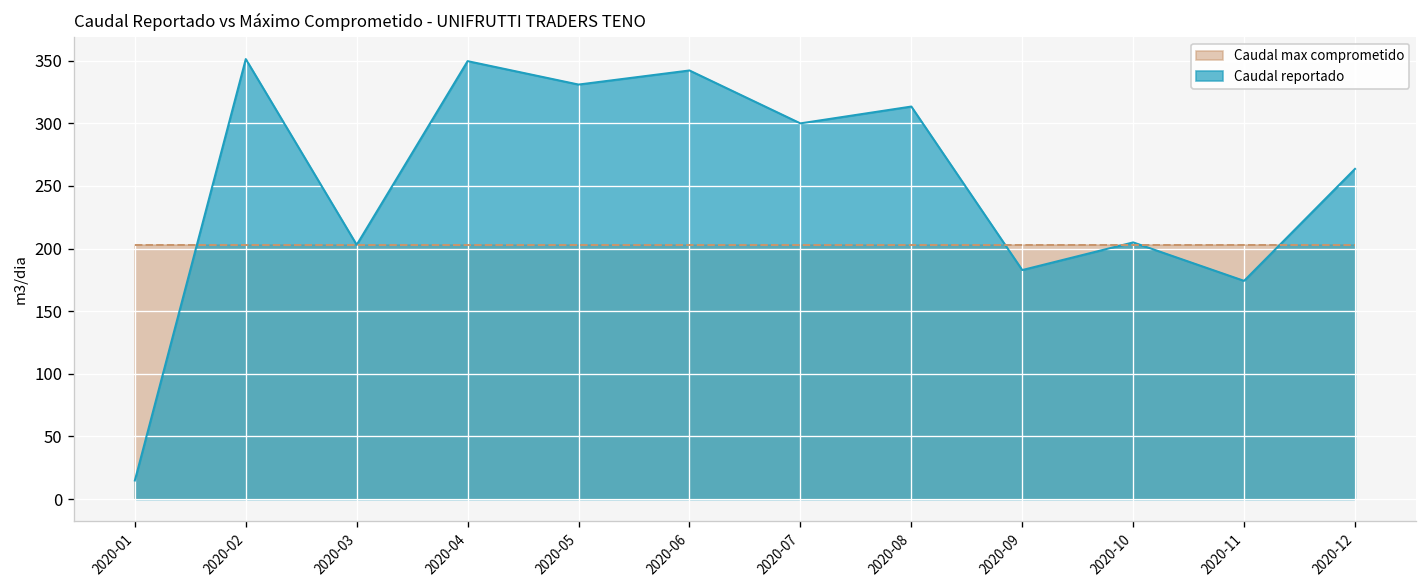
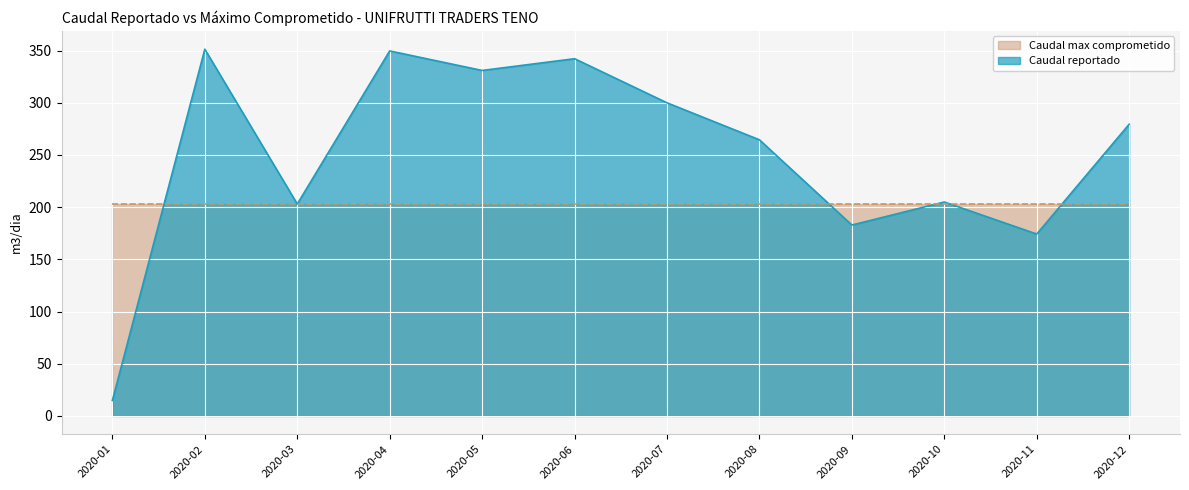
  {
    "Caudal max comprometido": {
      "2020-01": 203,
      "2020-02": 203,
      "2020-04": 203,
      "2020-05": 203,
      "2020-06": 203,
      "2020-07": 203,
      "2020-08": 203,
      "2020-09": 203,
      "2020-11": 203,
      "2020-12": 203
    },
    "Caudal reportado": {
      "2020-01": 15,
      "2020-02": 351,
      "2020-04": 350,
      "2020-05": 331,
      "2020-06": 342,
      "2020-07": 300,
-     "2020-08": 313,
+     "2020-08": 265,
      "2020-09": 183,
      "2020-11": 174,
-     "2020-12": 264
+     "2020-12": 279
    }
  }
